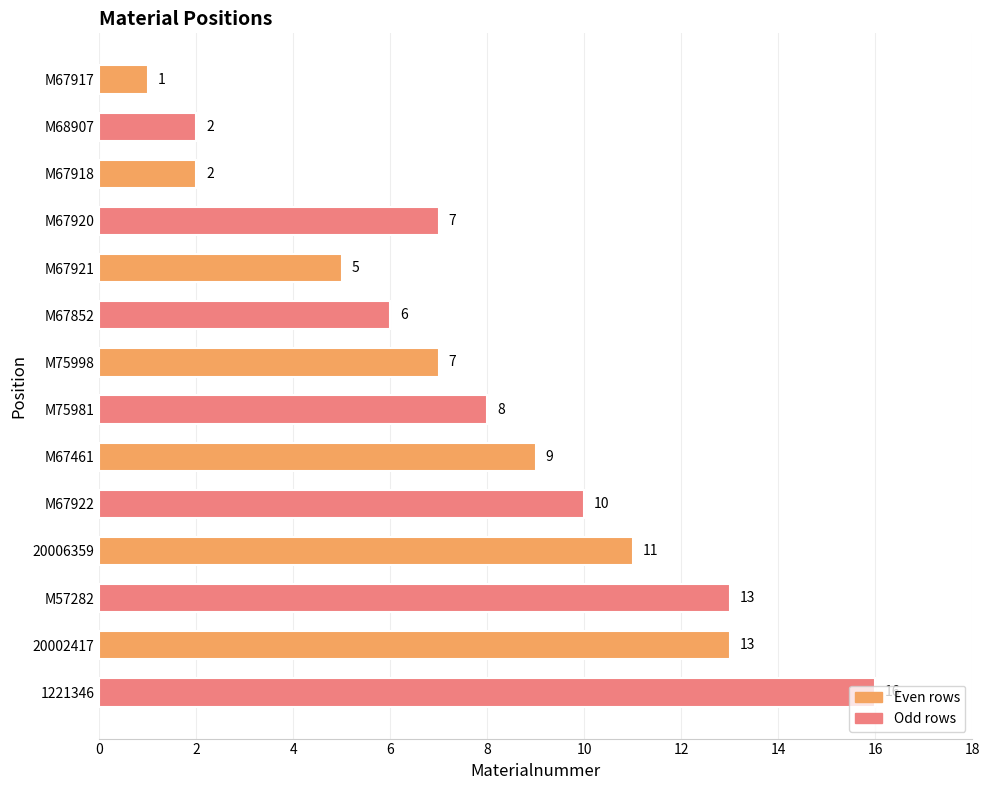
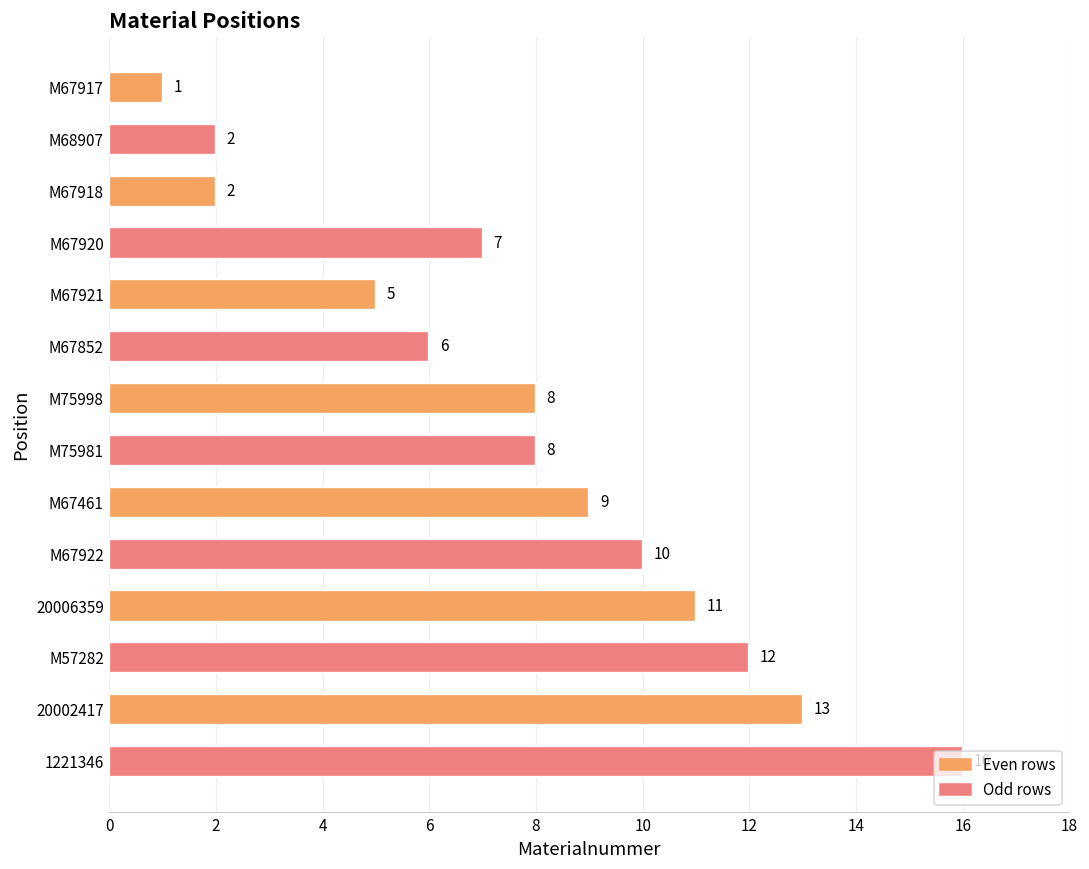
  {
    "M67917": 1,
    "M68907": 2,
    "M67918": 2,
    "M67920": 7,
    "M67921": 5,
    "M67852": 6,
-   "M75998": 7,
+   "M75998": 8,
    "M75981": 8,
    "M67461": 9,
    "M67922": 10,
    "20006359": 11,
-   "M57282": 13,
+   "M57282": 12,
    "20002417": 13
  }
